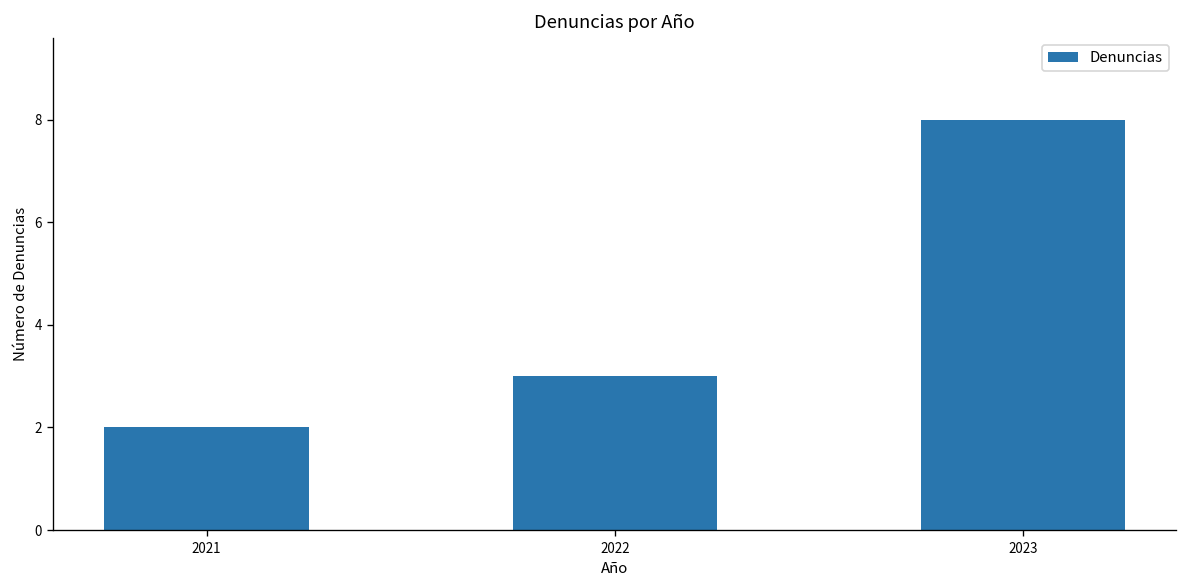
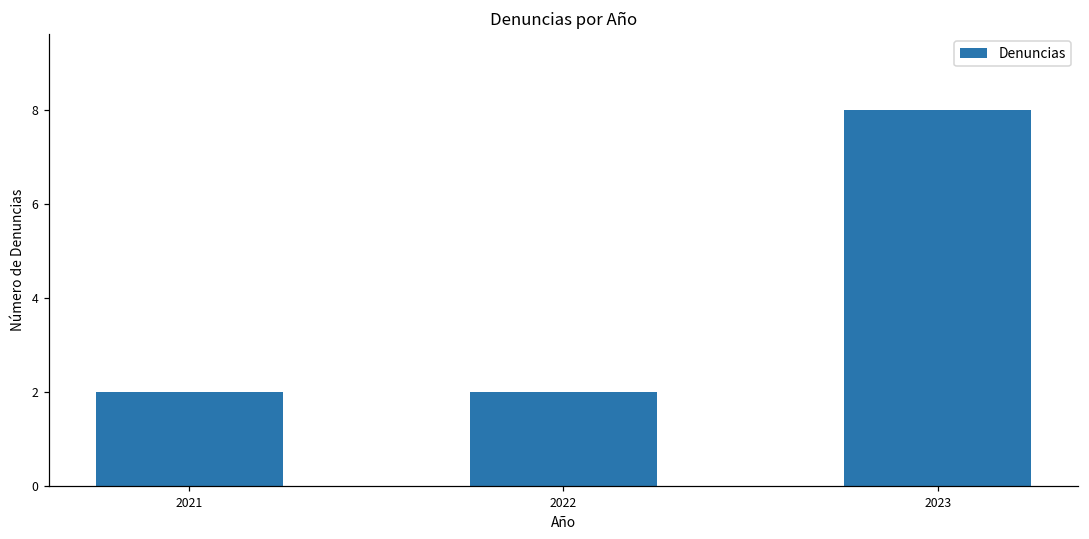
  {
    "2021": 2,
-   "2022": 3,
+   "2022": 2,
    "2023": 8
  }
